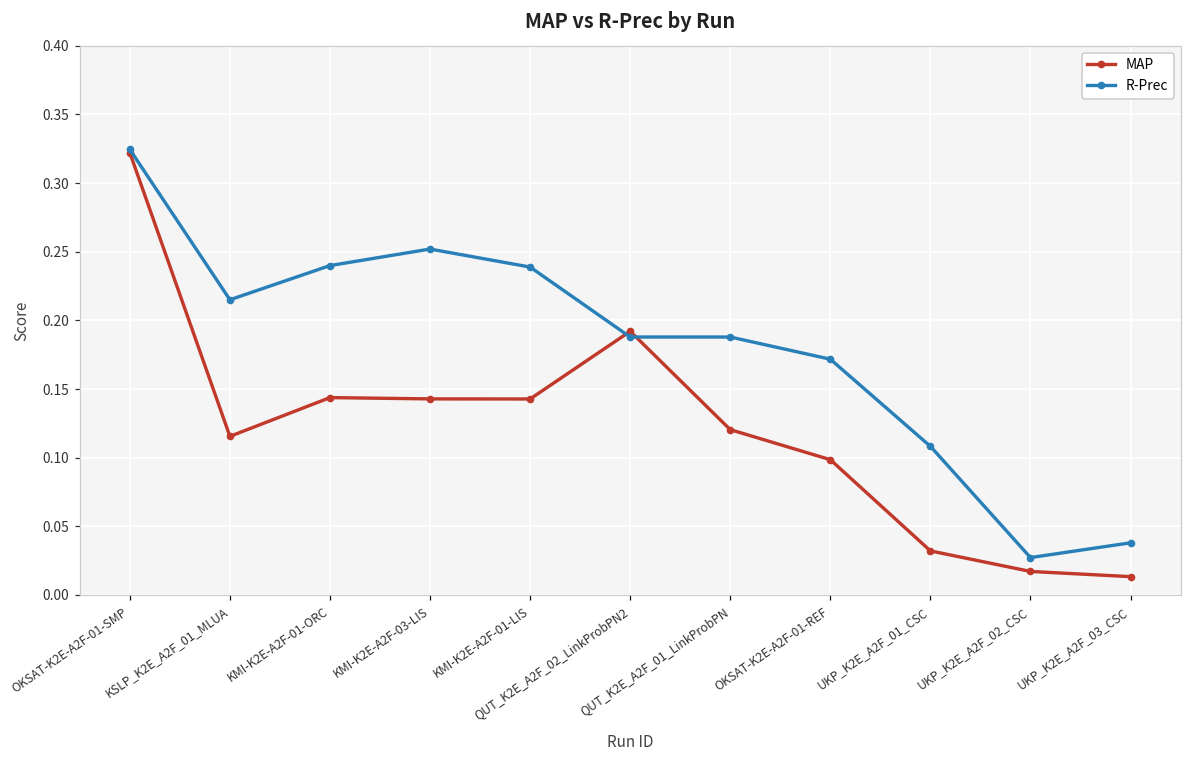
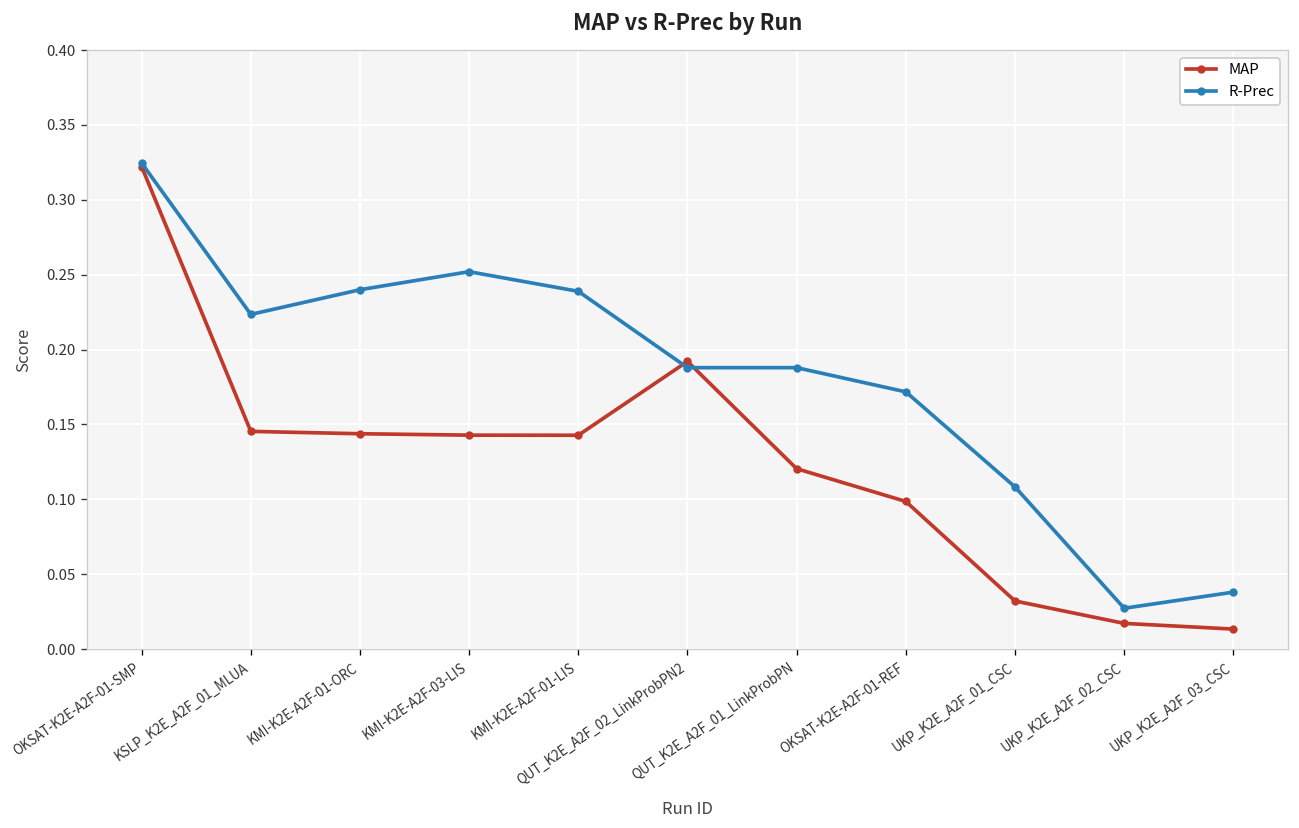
  {
    "MAP": {
      "OKSAT-K2E-A2F-01-SMP": 0.322,
-     "KSLP_K2E_A2F_01_MLUA": 0.116,
+     "KSLP_K2E_A2F_01_MLUA": 0.145,
      "KMI-K2E-A2F-01-ORC": 0.144,
      "KMI-K2E-A2F-03-LIS": 0.143,
      "KMI-K2E-A2F-01-LIS": 0.143,
      "QUT_K2E_A2F_02_LinkProbPN2": 0.192,
      "QUT_K2E_A2F_01_LinkProbPN": 0.120,
      "OKSAT-K2E-A2F-01-REF": 0.099,
      "UKP_K2E_A2F_01_CSC": 0.032,
      "UKP_K2E_A2F_02_CSC": 0.017,
      "UKP_K2E_A2F_03_CSC": 0.013
    },
    "R-Prec": {
      "OKSAT-K2E-A2F-01-SMP": 0.324,
-     "KSLP_K2E_A2F_01_MLUA": 0.215,
+     "KSLP_K2E_A2F_01_MLUA": 0.223,
      "KMI-K2E-A2F-01-ORC": 0.240,
      "KMI-K2E-A2F-03-LIS": 0.252,
      "KMI-K2E-A2F-01-LIS": 0.239,
      "QUT_K2E_A2F_02_LinkProbPN2": 0.188,
      "QUT_K2E_A2F_01_LinkProbPN": 0.188,
      "OKSAT-K2E-A2F-01-REF": 0.172,
      "UKP_K2E_A2F_01_CSC": 0.108,
      "UKP_K2E_A2F_02_CSC": 0.027,
      "UKP_K2E_A2F_03_CSC": 0.038
    }
  }
